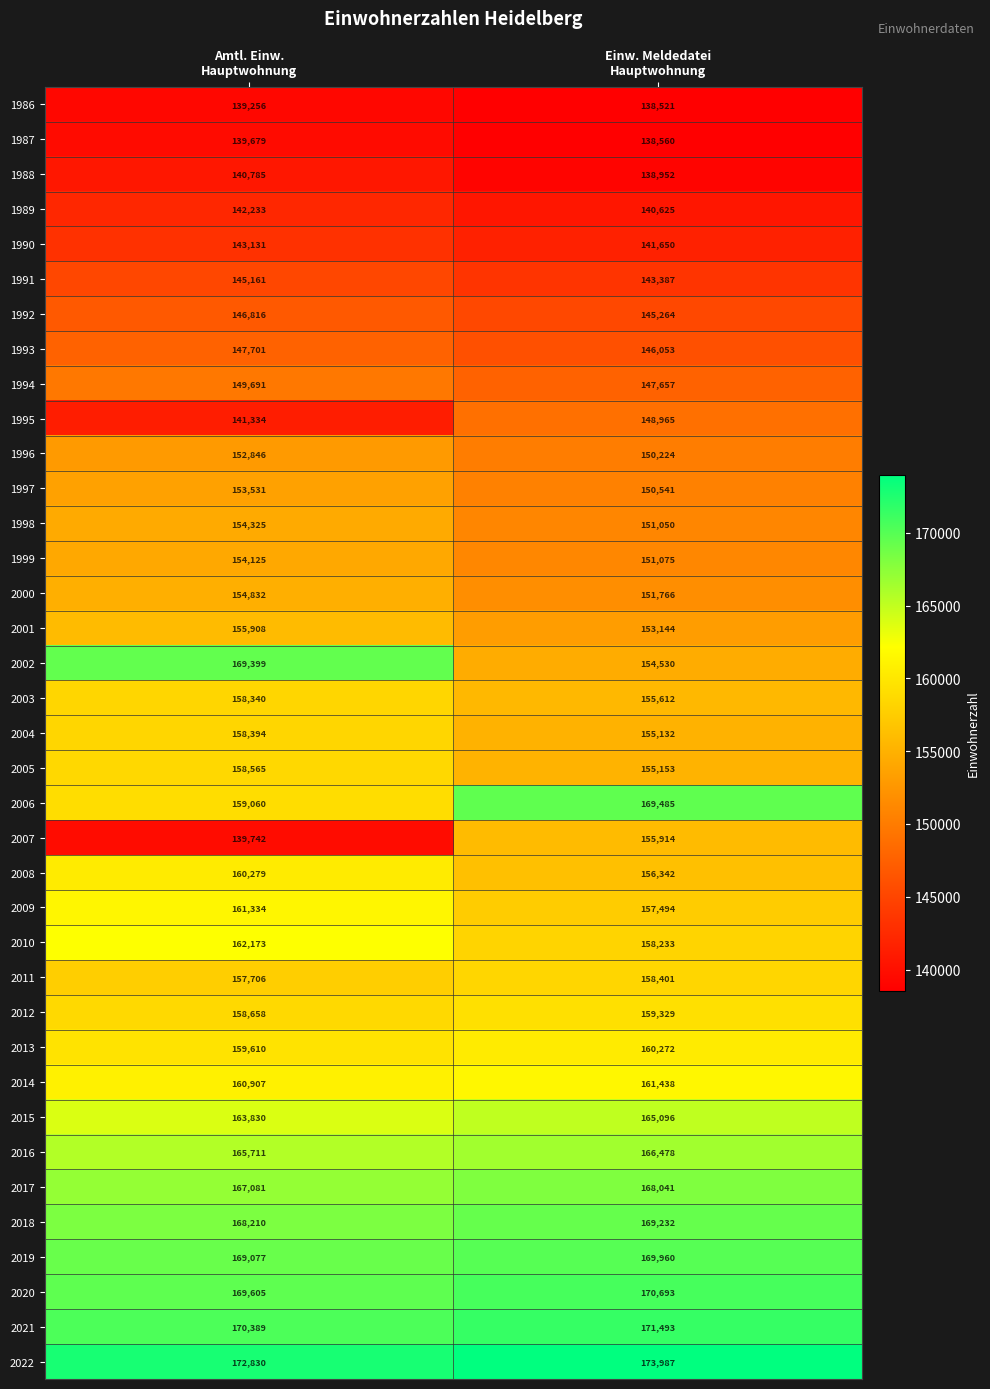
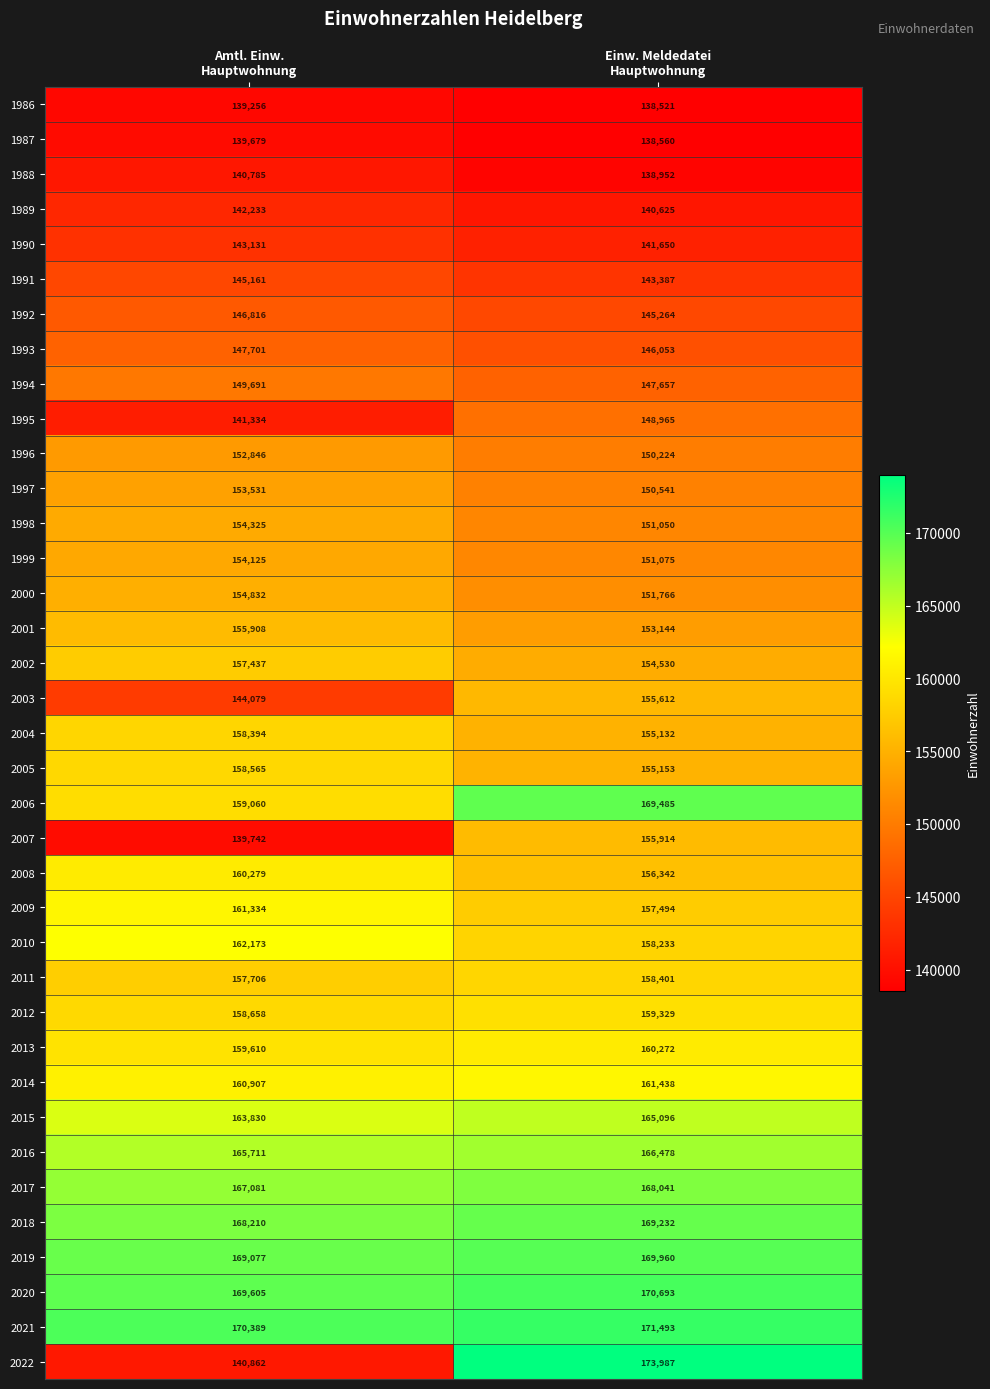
  {
    "1986": {
      "Amtl. Einw. Hauptwohnung": "139,256",
      "Einw. Meldedatei Hauptwohnung": "138,521"
    },
    "1987": {
      "Amtl. Einw. Hauptwohnung": "139,679",
      "Einw. Meldedatei Hauptwohnung": "138,560"
    },
    "1988": {
      "Amtl. Einw. Hauptwohnung": "140,785",
      "Einw. Meldedatei Hauptwohnung": "138,952"
    },
    "1989": {
      "Amtl. Einw. Hauptwohnung": "142,233",
      "Einw. Meldedatei Hauptwohnung": "140,625"
    },
    "1990": {
      "Amtl. Einw. Hauptwohnung": "143,131",
      "Einw. Meldedatei Hauptwohnung": "141,650"
    },
    "1991": {
      "Amtl. Einw. Hauptwohnung": "145,161",
      "Einw. Meldedatei Hauptwohnung": "143,387"
    },
    "1992": {
      "Amtl. Einw. Hauptwohnung": "146,816",
      "Einw. Meldedatei Hauptwohnung": "145,264"
    },
    "1993": {
      "Amtl. Einw. Hauptwohnung": "147,701",
      "Einw. Meldedatei Hauptwohnung": "146,053"
    },
    "1994": {
      "Amtl. Einw. Hauptwohnung": "149,691",
      "Einw. Meldedatei Hauptwohnung": "147,657"
    },
    "1995": {
      "Amtl. Einw. Hauptwohnung": "141,334",
      "Einw. Meldedatei Hauptwohnung": "148,965"
    },
    "1996": {
      "Amtl. Einw. Hauptwohnung": "152,846",
      "Einw. Meldedatei Hauptwohnung": "150,224"
    },
    "1997": {
      "Amtl. Einw. Hauptwohnung": "153,531",
      "Einw. Meldedatei Hauptwohnung": "150,541"
    },
    "1998": {
      "Amtl. Einw. Hauptwohnung": "154,325",
      "Einw. Meldedatei Hauptwohnung": "151,050"
    },
    "1999": {
      "Amtl. Einw. Hauptwohnung": "154,125",
      "Einw. Meldedatei Hauptwohnung": "151,075"
    },
    "2000": {
      "Amtl. Einw. Hauptwohnung": "154,832",
      "Einw. Meldedatei Hauptwohnung": "151,766"
    },
    "2001": {
      "Amtl. Einw. Hauptwohnung": "155,908",
      "Einw. Meldedatei Hauptwohnung": "153,144"
    },
    "2002": {
-     "Amtl. Einw. Hauptwohnung": "169,399",
+     "Amtl. Einw. Hauptwohnung": "157,437",
      "Einw. Meldedatei Hauptwohnung": "154,530"
    },
    "2003": {
-     "Amtl. Einw. Hauptwohnung": "158,340",
+     "Amtl. Einw. Hauptwohnung": "144,079",
      "Einw. Meldedatei Hauptwohnung": "155,612"
    },
    "2004": {
      "Amtl. Einw. Hauptwohnung": "158,394",
      "Einw. Meldedatei Hauptwohnung": "155,132"
    },
    "2005": {
      "Amtl. Einw. Hauptwohnung": "158,565",
      "Einw. Meldedatei Hauptwohnung": "155,153"
    },
    "2006": {
      "Amtl. Einw. Hauptwohnung": "159,060",
      "Einw. Meldedatei Hauptwohnung": "169,485"
    },
    "2007": {
      "Amtl. Einw. Hauptwohnung": "139,742",
      "Einw. Meldedatei Hauptwohnung": "155,914"
    },
    "2008": {
      "Amtl. Einw. Hauptwohnung": "160,279",
      "Einw. Meldedatei Hauptwohnung": "156,342"
    },
    "2009": {
      "Amtl. Einw. Hauptwohnung": "161,334",
      "Einw. Meldedatei Hauptwohnung": "157,494"
    },
    "2010": {
      "Amtl. Einw. Hauptwohnung": "162,173",
      "Einw. Meldedatei Hauptwohnung": "158,233"
    },
    "2011": {
      "Amtl. Einw. Hauptwohnung": "157,706",
      "Einw. Meldedatei Hauptwohnung": "158,401"
    },
    "2012": {
      "Amtl. Einw. Hauptwohnung": "158,658",
      "Einw. Meldedatei Hauptwohnung": "159,329"
    },
    "2013": {
      "Amtl. Einw. Hauptwohnung": "159,610",
      "Einw. Meldedatei Hauptwohnung": "160,272"
    },
    "2014": {
      "Amtl. Einw. Hauptwohnung": "160,907",
      "Einw. Meldedatei Hauptwohnung": "161,438"
    },
    "2015": {
      "Amtl. Einw. Hauptwohnung": "163,830",
      "Einw. Meldedatei Hauptwohnung": "165,096"
    },
    "2016": {
      "Amtl. Einw. Hauptwohnung": "165,711",
      "Einw. Meldedatei Hauptwohnung": "166,478"
    },
    "2017": {
      "Amtl. Einw. Hauptwohnung": "167,081",
      "Einw. Meldedatei Hauptwohnung": "168,041"
    },
    "2018": {
      "Amtl. Einw. Hauptwohnung": "168,210",
      "Einw. Meldedatei Hauptwohnung": "169,232"
    },
    "2019": {
      "Amtl. Einw. Hauptwohnung": "169,077",
      "Einw. Meldedatei Hauptwohnung": "169,960"
    },
    "2020": {
      "Amtl. Einw. Hauptwohnung": "169,605",
      "Einw. Meldedatei Hauptwohnung": "170,693"
    },
    "2021": {
      "Amtl. Einw. Hauptwohnung": "170,389",
      "Einw. Meldedatei Hauptwohnung": "171,493"
    },
    "2022": {
-     "Amtl. Einw. Hauptwohnung": "172,830",
+     "Amtl. Einw. Hauptwohnung": "140,862",
      "Einw. Meldedatei Hauptwohnung": "173,987"
    }
  }
